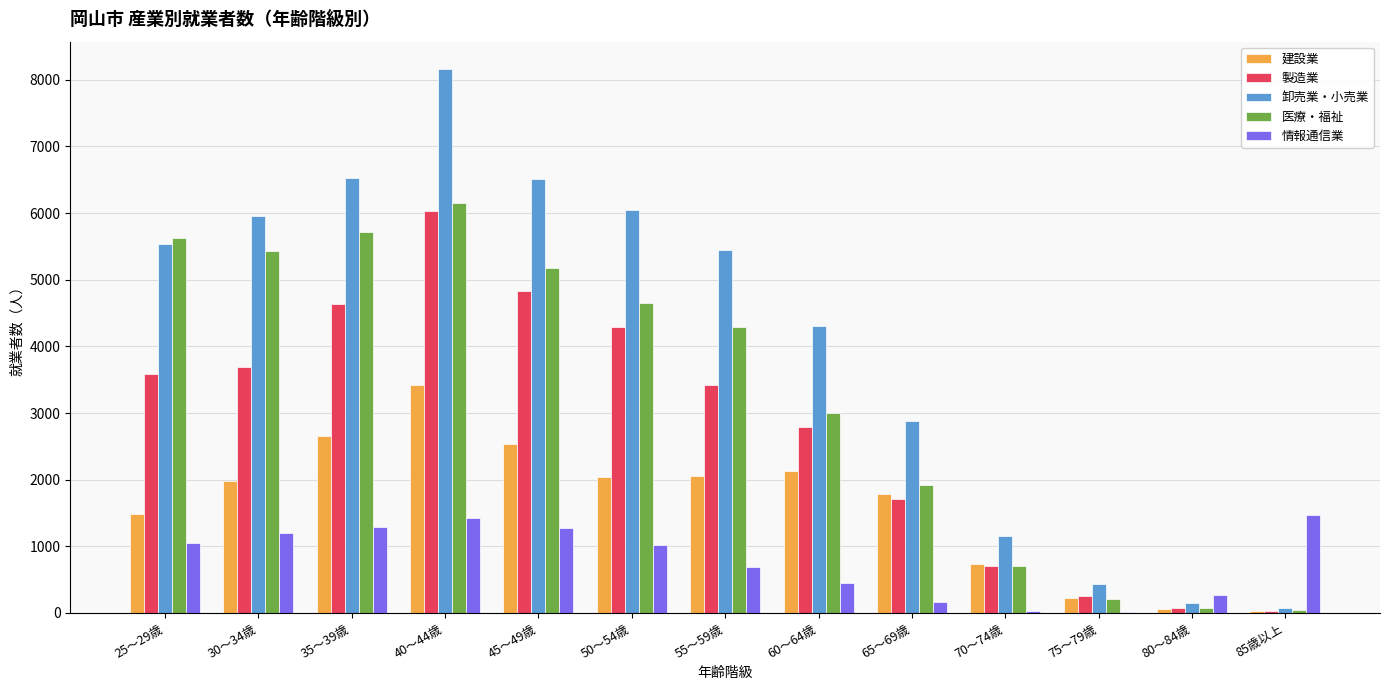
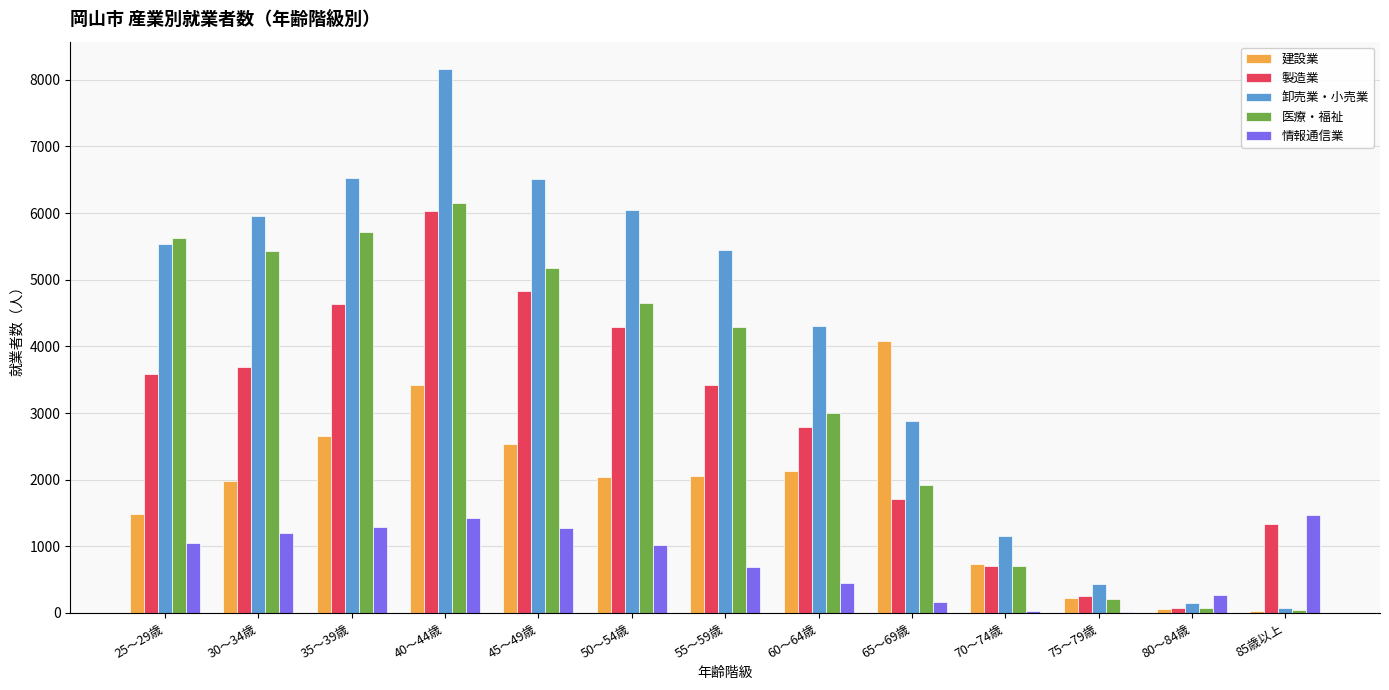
  {
    "建設業": {
      "25～29歳": 1500,
      "30～34歳": 2000,
      "35～39歳": 2600,
      "40～44歳": 3400,
      "45～49歳": 2500,
      "50～54歳": 2000,
      "55～59歳": 2100,
      "60～64歳": 2100,
-     "65～69歳": 1800,
+     "65～69歳": 4100,
      "70～74歳": 700,
      "75～79歳": 200,
      "80～84歳": 100
    },
    "製造業": {
      "25～29歳": 3600,
      "30～34歳": 3700,
      "35～39歳": 4600,
      "40～44歳": 6000,
      "45～49歳": 4800,
      "50～54歳": 4300,
      "55～59歳": 3400,
      "60～64歳": 2800,
      "65～69歳": 1700,
      "70～74歳": 700,
      "75～79歳": 300,
      "80～84歳": 100,
-     "85歳以上": 0
+     "85歳以上": 1300
    },
    "卸売業・小売業": {
      "25～29歳": 5500,
      "30～34歳": 6000,
      "35～39歳": 6500,
      "40～44歳": 8200,
      "45～49歳": 6500,
      "50～54歳": 6100,
      "55～59歳": 5500,
      "60～64歳": 4300,
      "65～69歳": 2900,
      "70～74歳": 1200,
      "75～79歳": 400,
      "80～84歳": 200,
      "85歳以上": 100
    },
    "医療・福祉": {
      "25～29歳": 5600,
      "30～34歳": 5400,
      "35～39歳": 5700,
      "40～44歳": 6200,
      "45～49歳": 5200,
      "50～54歳": 4600,
      "55～59歳": 4300,
      "60～64歳": 3000,
      "65～69歳": 1900,
      "70～74歳": 700,
      "75～79歳": 200,
      "80～84歳": 100,
      "85歳以上": 0
    },
    "情報通信業": {
      "25～29歳": 1100,
      "30～34歳": 1200,
      "35～39歳": 1300,
      "40～44歳": 1400,
      "45～49歳": 1300,
      "50～54歳": 1000,
      "55～59歳": 700,
      "60～64歳": 400,
      "65～69歳": 200,
      "80～84歳": 300,
      "85歳以上": 1500
    }
  }
